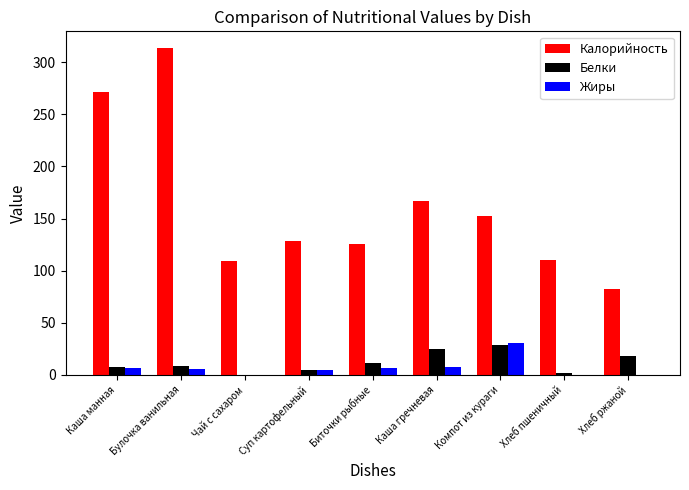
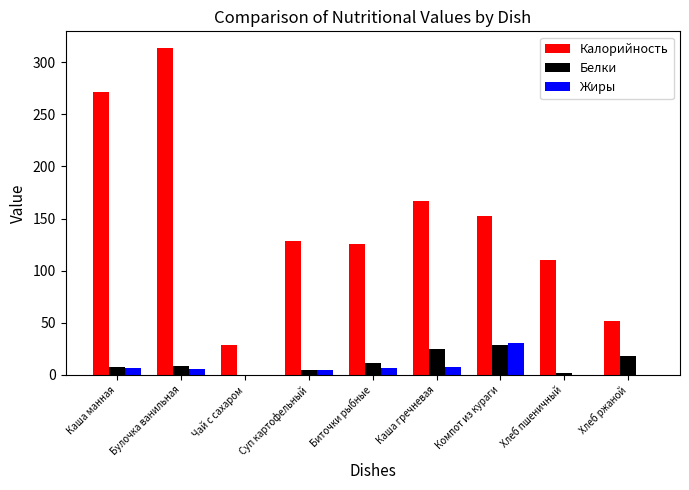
  {
    "Калорийность": {
      "Каша манная": 271,
      "Булочка ванильная": 314,
-     "Чай с сахаром": 109,
+     "Чай с сахаром": 28,
      "Суп картофельный": 128,
      "Биточки рыбные": 126,
      "Каша гречневая": 167,
      "Компот из кураги": 152,
      "Хлеб пшеничный": 111,
-     "Хлеб ржаной": 83
+     "Хлеб ржаной": 52
    },
    "Белки": {
      "Каша манная": 8,
      "Булочка ванильная": 9,
      "Суп картофельный": 5,
      "Биточки рыбные": 11,
      "Каша гречневая": 25,
      "Компот из кураги": 29,
      "Хлеб ржаной": 18
    },
    "Жиры": {
      "Каша манная": 7,
      "Булочка ванильная": 6,
      "Чай с сахаром": 0,
      "Суп картофельный": 5,
      "Биточки рыбные": 7,
      "Каша гречневая": 8,
      "Компот из кураги": 31
    }
  }
